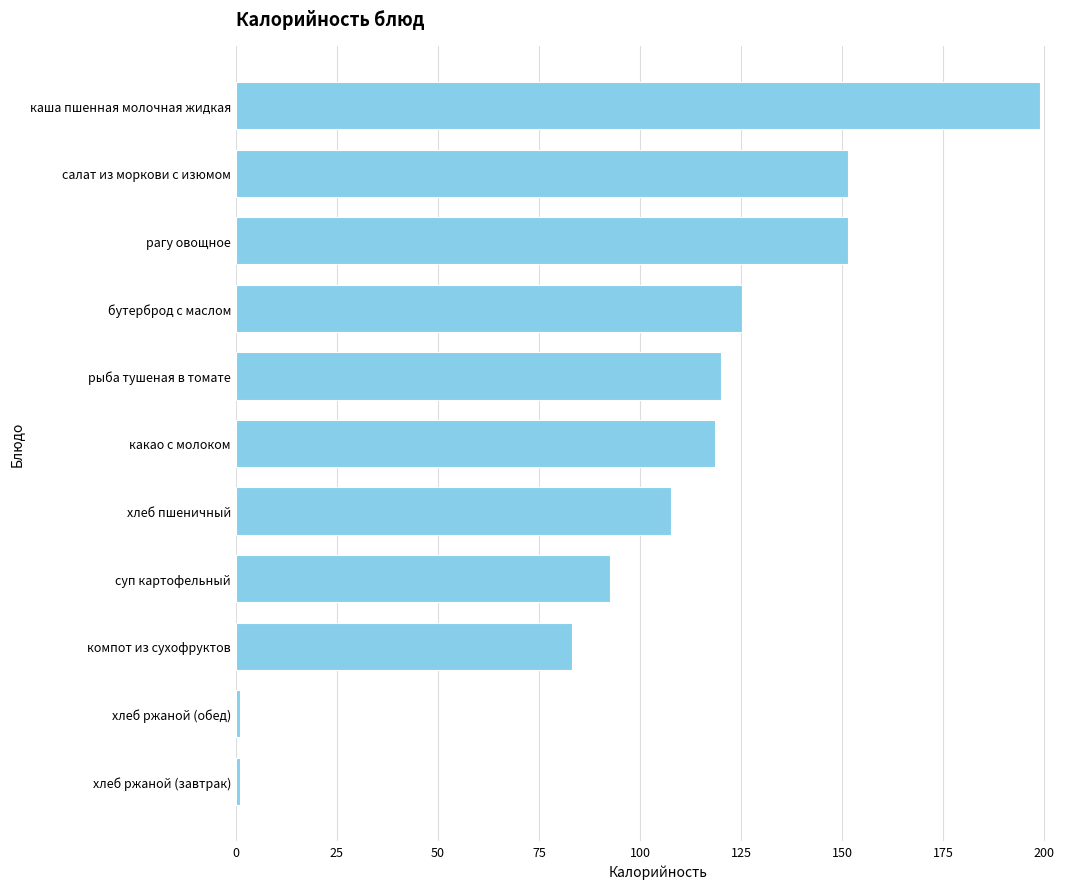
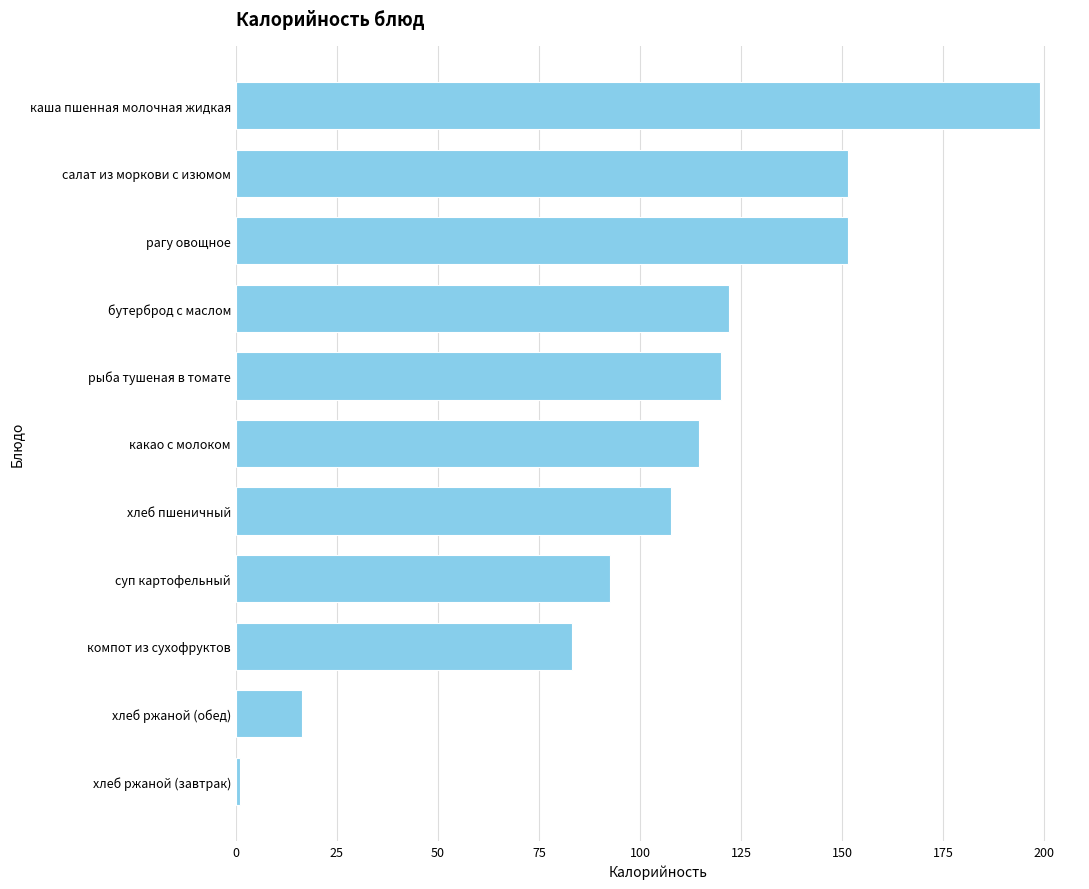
  {
    "каша пшенная молочная жидкая": 199,
    "салат из моркови с изюмом": 152,
    "рагу овощное": 152,
-   "бутерброд с маслом": 125,
+   "бутерброд с маслом": 122,
    "рыба тушеная в томате": 120,
-   "какао с молоком": 119,
+   "какао с молоком": 115,
    "хлеб пшеничный": 108,
    "суп картофельный": 93,
    "компот из сухофруктов": 83,
-   "хлеб ржаной (обед)": 1,
+   "хлеб ржаной (обед)": 17,
    "хлеб ржаной (завтрак)": 1
  }
